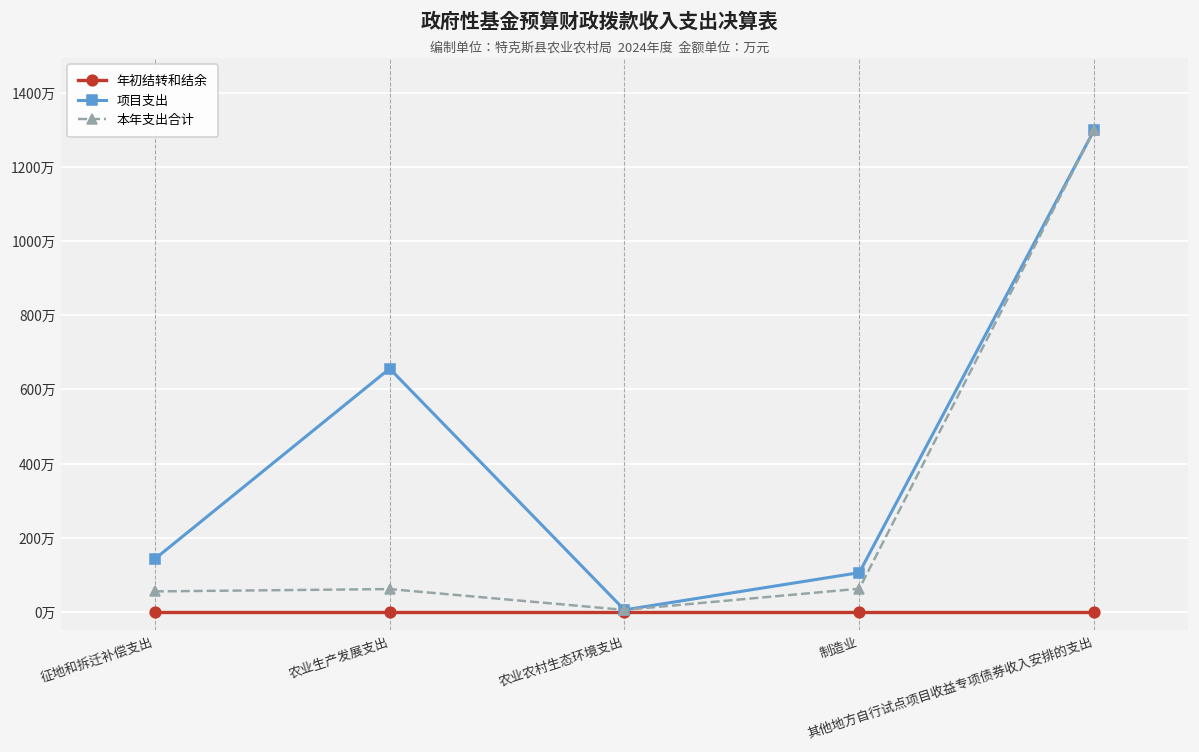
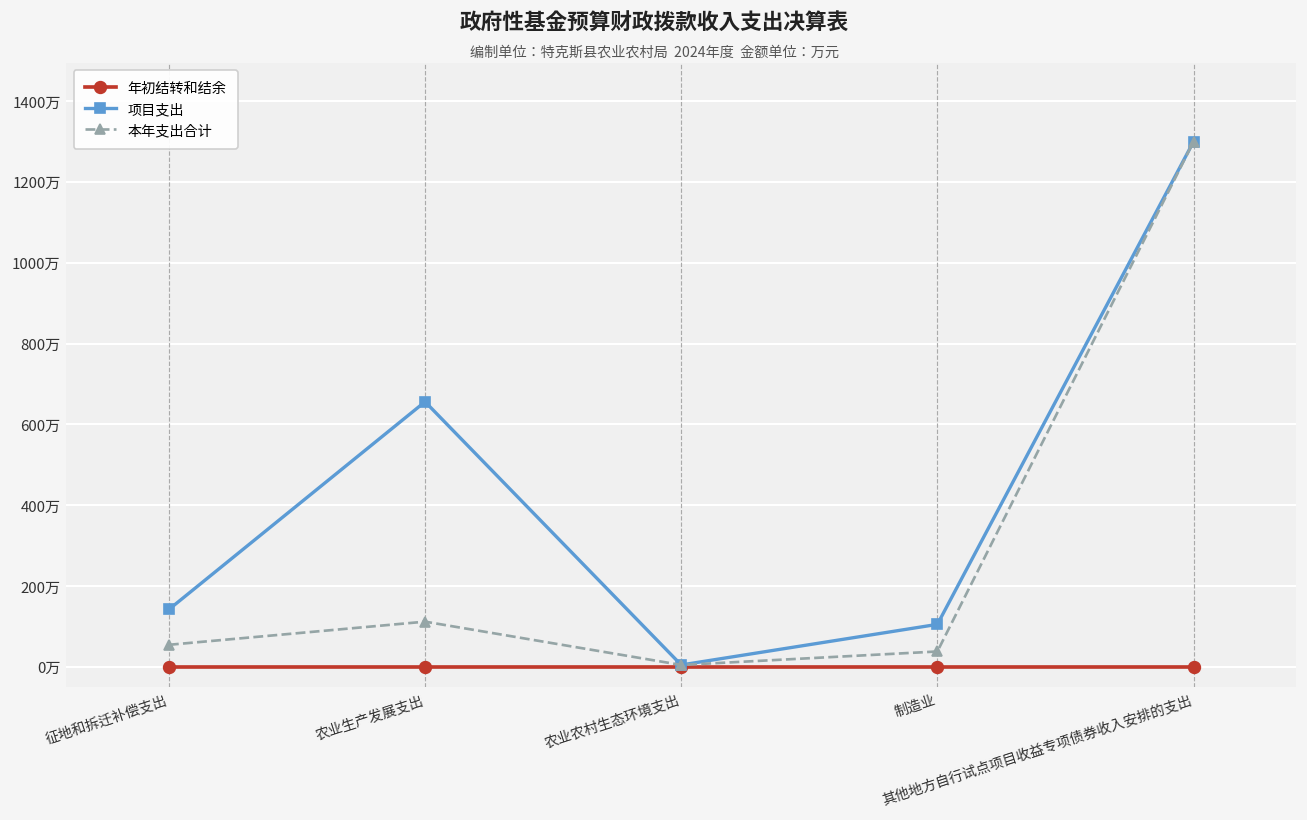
  {
    "年初结转和结余": {
      "征地和拆迁补偿支出": "0万",
      "农业生产发展支出": "0万",
      "制造业": "0万",
      "其他地方自行试点项目收益专项债券收入安排的支出": "0万"
    },
    "项目支出": {
      "征地和拆迁补偿支出": "140万",
      "农业生产发展支出": "660万",
      "制造业": "110万"
    },
    "本年支出合计": {
      "征地和拆迁补偿支出": "50万",
-     "农业生产发展支出": "60万",
-     "制造业": "60万"
+     "农业生产发展支出": "110万",
+     "制造业": "40万"
    }
  }
